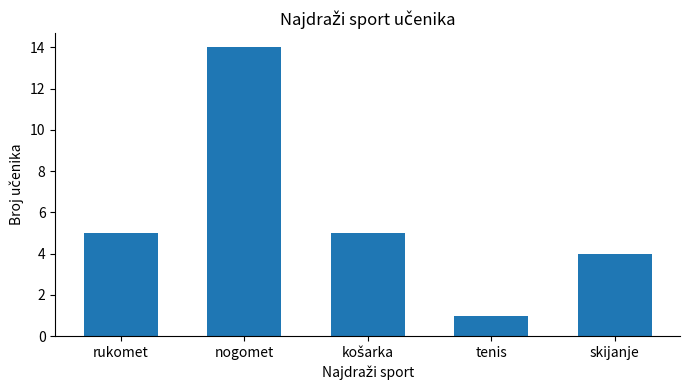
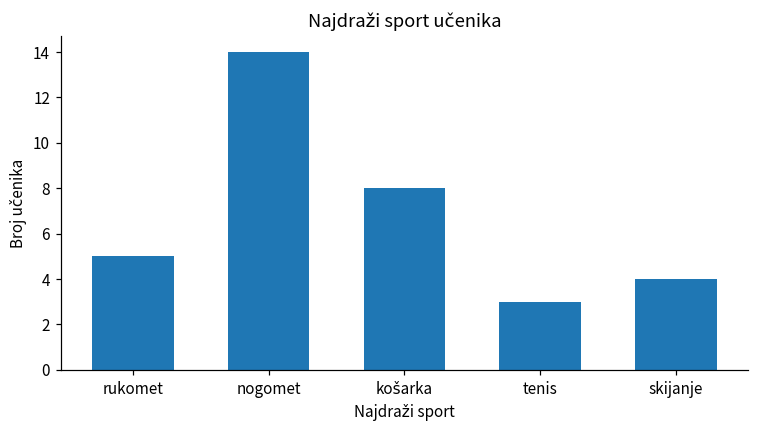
  {
    "rukomet": 5,
    "nogomet": 14,
-   "košarka": 5,
-   "tenis": 1,
+   "košarka": 8,
+   "tenis": 3,
    "skijanje": 4
  }
